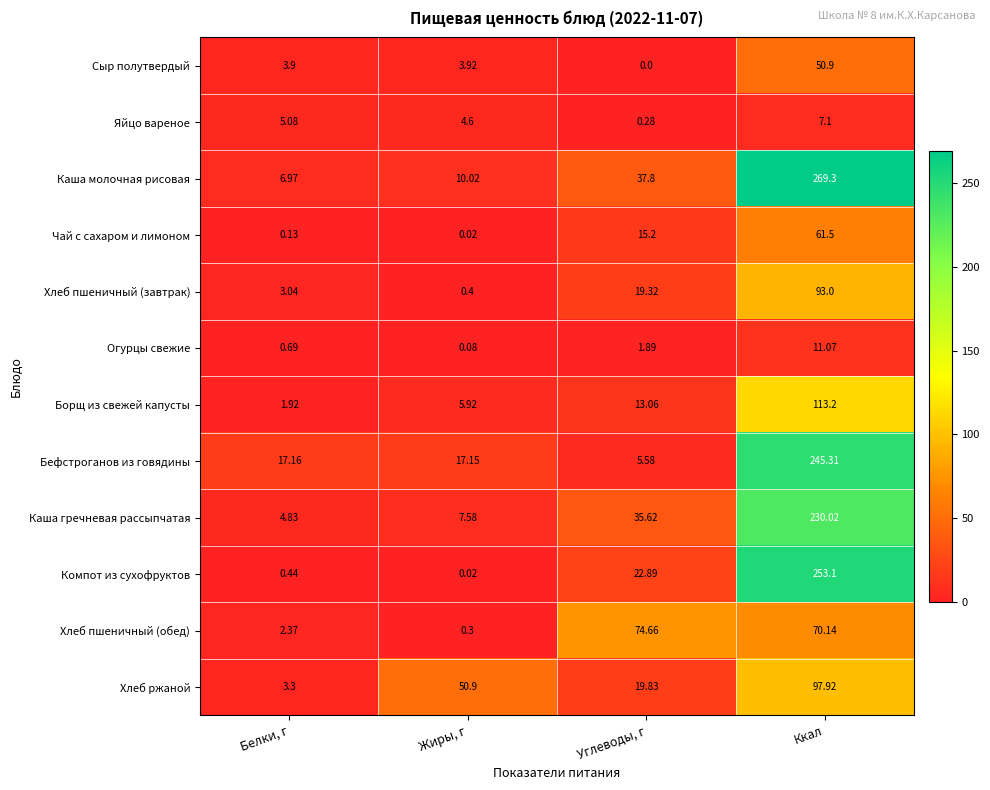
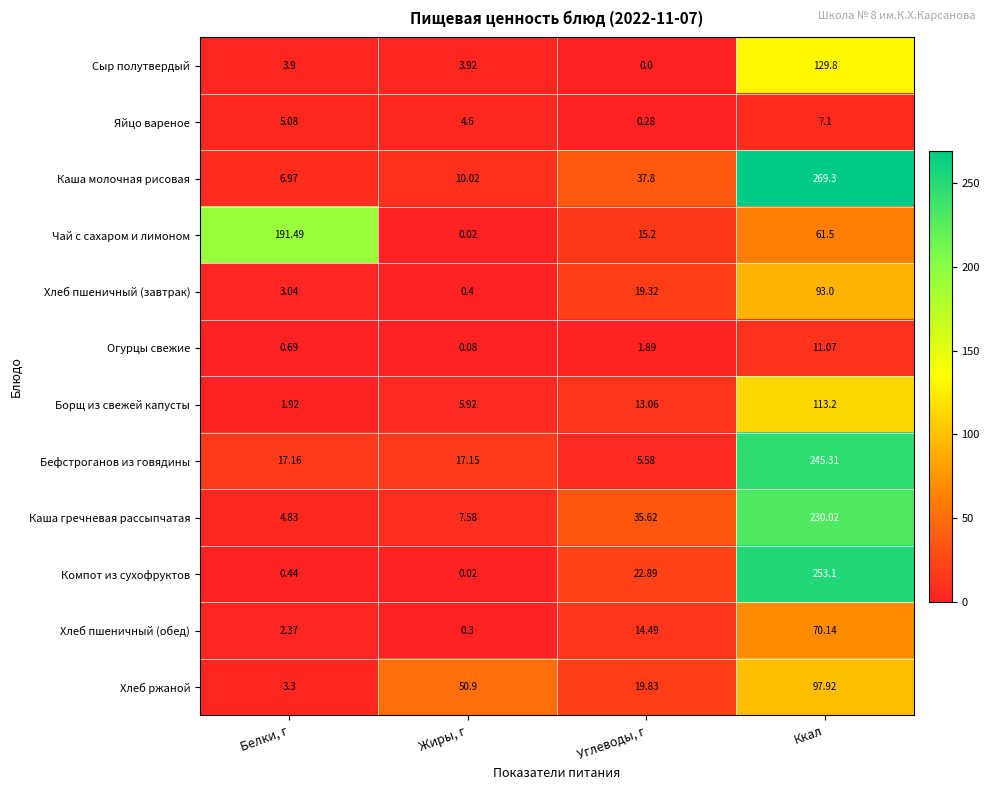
  {
    "Сыр полутвердый": {
      "Белки, г": 3.9,
      "Жиры, г": 3.92,
      "Углеводы, г": 0.0,
-     "Ккал": 50.9
+     "Ккал": 129.8
    },
    "Яйцо вареное": {
      "Белки, г": 5.08,
      "Жиры, г": 4.6,
      "Углеводы, г": 0.28,
      "Ккал": 7.1
    },
    "Каша молочная рисовая": {
      "Белки, г": 6.97,
      "Жиры, г": 10.02,
      "Углеводы, г": 37.8,
      "Ккал": 269.3
    },
    "Чай с сахаром и лимоном": {
-     "Белки, г": 0.13,
+     "Белки, г": 191.49,
      "Жиры, г": 0.02,
      "Углеводы, г": 15.2,
      "Ккал": 61.5
    },
    "Хлеб пшеничный (завтрак)": {
      "Белки, г": 3.04,
      "Жиры, г": 0.4,
      "Углеводы, г": 19.32,
      "Ккал": 93.0
    },
    "Огурцы свежие": {
      "Белки, г": 0.69,
      "Жиры, г": 0.08,
      "Углеводы, г": 1.89,
      "Ккал": 11.07
    },
    "Борщ из свежей капусты": {
      "Белки, г": 1.92,
      "Жиры, г": 5.92,
      "Углеводы, г": 13.06,
      "Ккал": 113.2
    },
    "Бефстроганов из говядины": {
      "Белки, г": 17.16,
      "Жиры, г": 17.15,
      "Углеводы, г": 5.58,
      "Ккал": 245.31
    },
    "Каша гречневая рассыпчатая": {
      "Белки, г": 4.83,
      "Жиры, г": 7.58,
      "Углеводы, г": 35.62,
      "Ккал": 230.02
    },
    "Компот из сухофруктов": {
      "Белки, г": 0.44,
      "Жиры, г": 0.02,
      "Углеводы, г": 22.89,
      "Ккал": 253.1
    },
    "Хлеб пшеничный (обед)": {
      "Белки, г": 2.37,
      "Жиры, г": 0.3,
-     "Углеводы, г": 74.66,
+     "Углеводы, г": 14.49,
      "Ккал": 70.14
    },
    "Хлеб ржаной": {
      "Белки, г": 3.3,
      "Жиры, г": 50.9,
      "Углеводы, г": 19.83,
      "Ккал": 97.92
    }
  }
